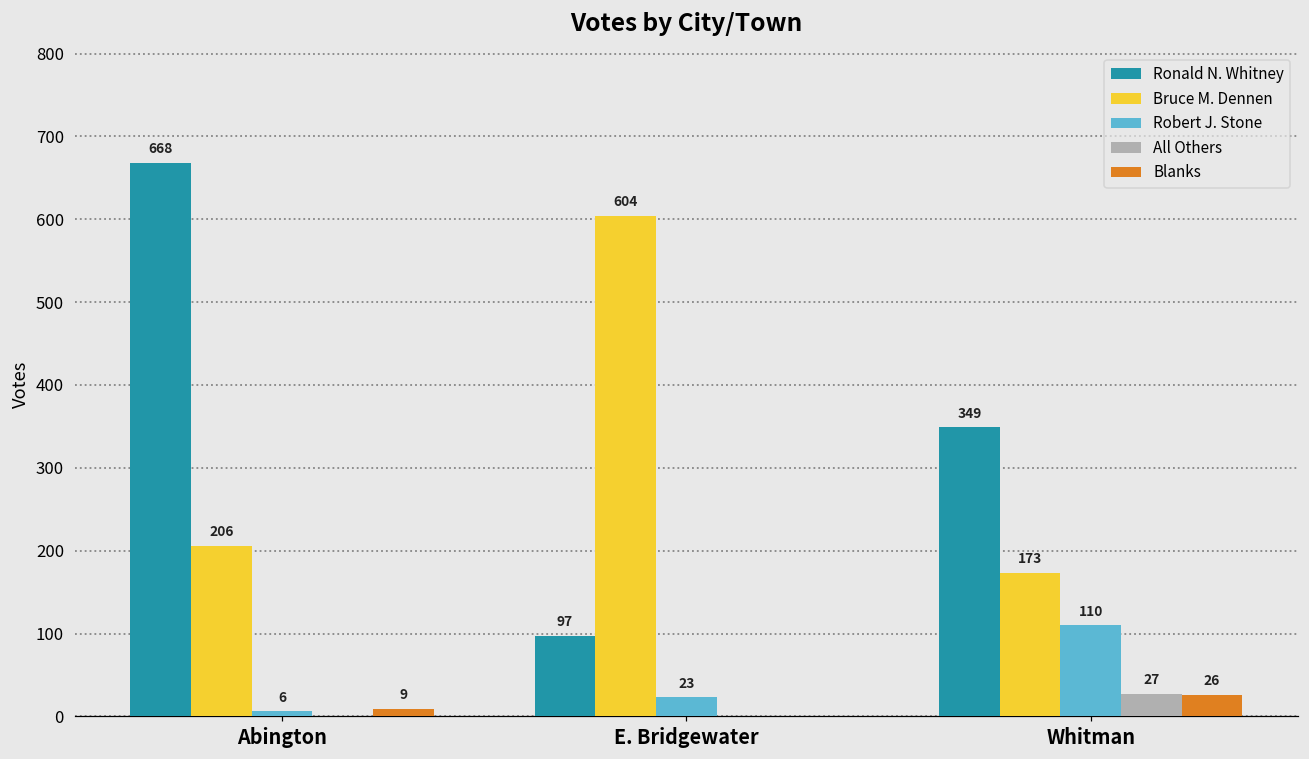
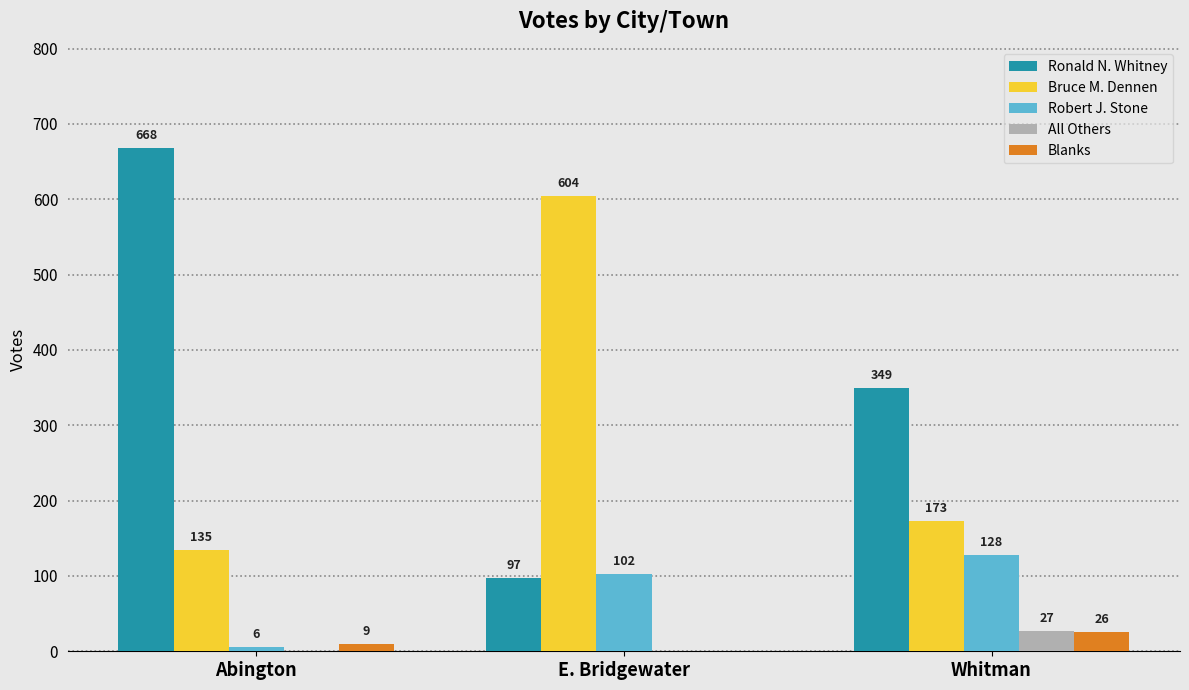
  {
    "Ronald N. Whitney": {
      "Abington": 668,
      "E. Bridgewater": 97,
      "Whitman": 349
    },
    "Bruce M. Dennen": {
-     "Abington": 206,
+     "Abington": 135,
      "E. Bridgewater": 604,
      "Whitman": 173
    },
    "Robert J. Stone": {
      "Abington": 6,
-     "E. Bridgewater": 23,
-     "Whitman": 110
+     "E. Bridgewater": 102,
+     "Whitman": 128
    },
    "All Others": {
      "Whitman": 27
    },
    "Blanks": {
      "Abington": 9,
      "Whitman": 26
    }
  }
